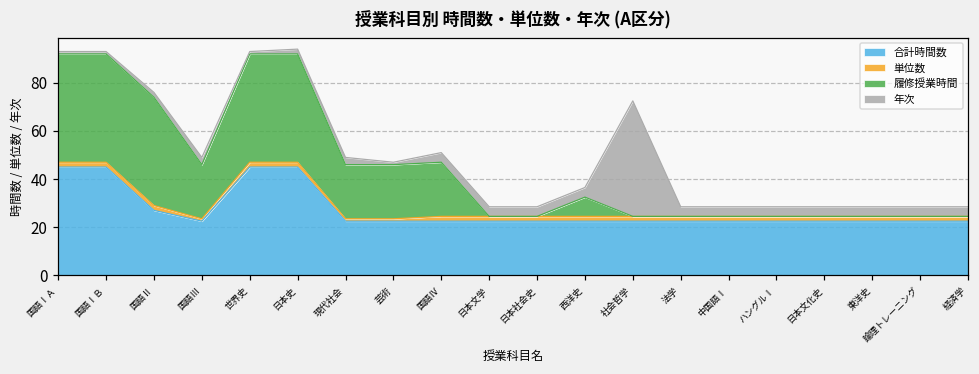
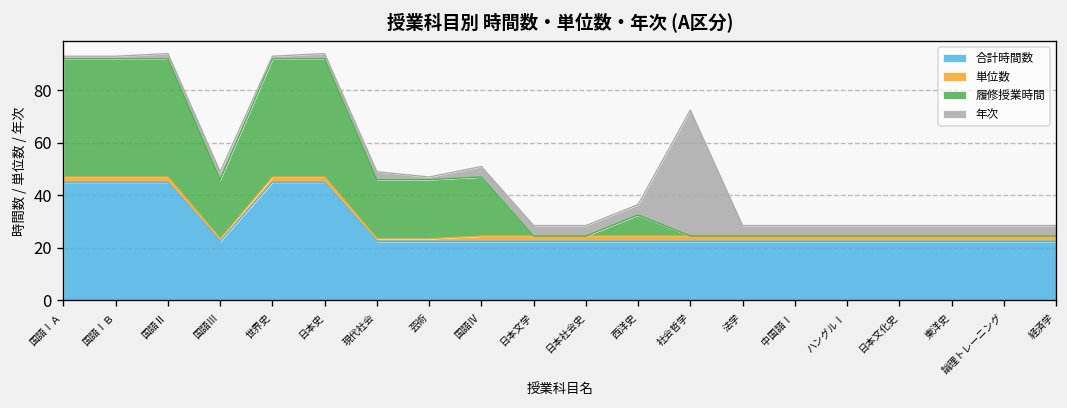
  {
    "合計時間数": {
      "国語ⅠＡ": 45,
      "国語ⅠＢ": 45,
-     "国語Ⅱ": 27,
+     "国語Ⅱ": 45,
      "世界史": 45,
      "日本史": 45,
      "国語Ⅳ": 23,
      "日本文学": 23,
      "日本社会史": 23,
      "西洋史": 23,
      "社会哲学": 23,
      "法学": 23,
      "中国語Ⅰ": 23,
      "ハングルⅠ": 23,
      "日本文化史": 23,
      "東洋史": 23,
      "論理トレーニング": 23,
      "経済学": 23
    },
    "単位数": {
      "国語ⅠＡ": 2,
      "国語ⅠＢ": 2,
      "国語Ⅱ": 2,
      "世界史": 2,
      "日本史": 2,
      "国語Ⅳ": 2,
      "西洋史": 2
    },
    "履修授業時間": {
      "国語Ⅱ": 45,
      "国語Ⅲ": 23,
      "日本史": 45,
      "現代社会": 23,
      "国語Ⅳ": 23,
      "西洋史": 8
    },
    "年次": {
      "国語Ⅱ": 2,
      "国語Ⅲ": 3,
      "日本史": 2,
      "現代社会": 3,
      "国語Ⅳ": 4,
      "日本文学": 4,
      "日本社会史": 4,
      "西洋史": 4,
      "社会哲学": 48,
      "法学": 4,
      "中国語Ⅰ": 4,
      "ハングルⅠ": 4,
      "日本文化史": 4,
      "東洋史": 4,
      "論理トレーニング": 4,
      "経済学": 4
    }
  }
